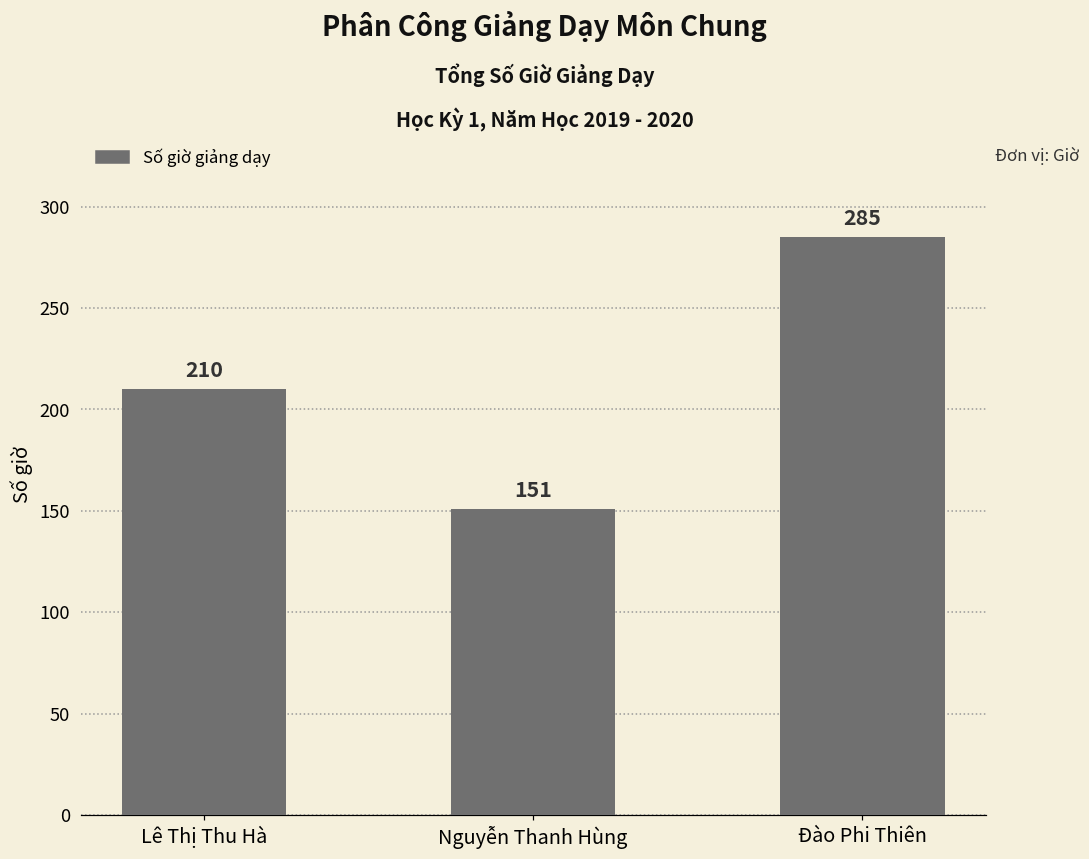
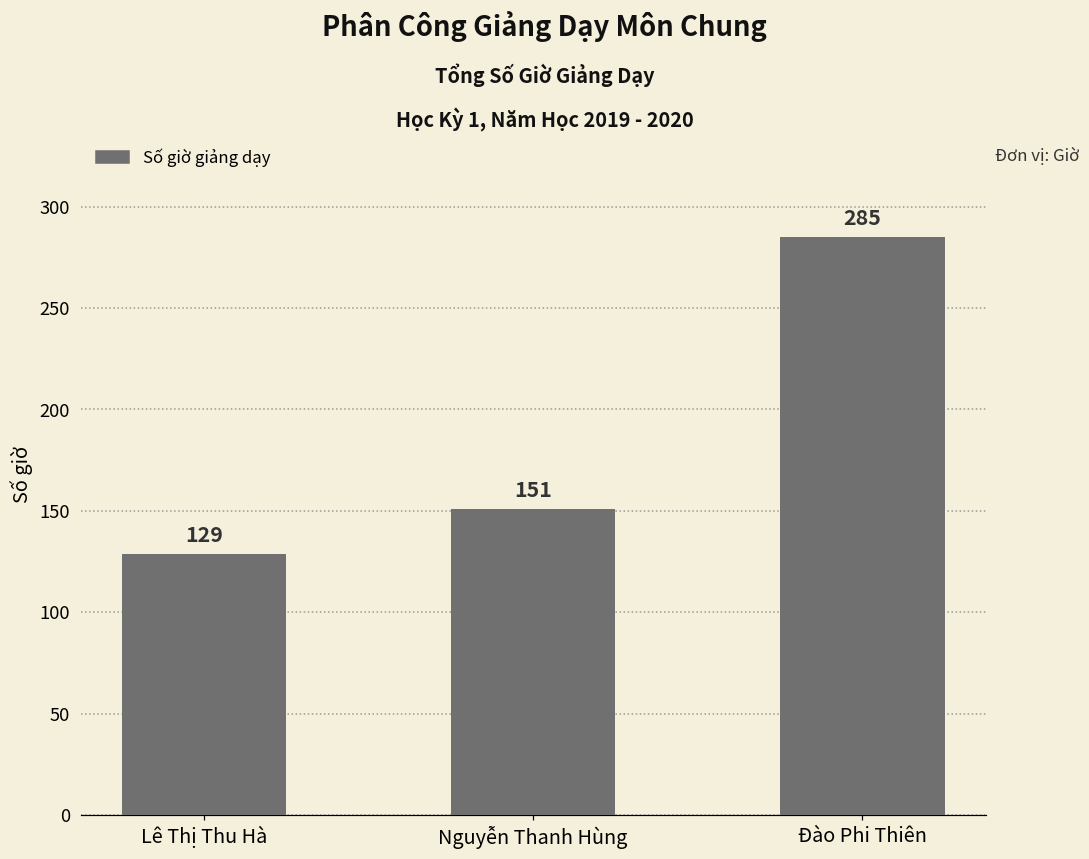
  {
-   "Lê Thị Thu Hà": 210,
+   "Lê Thị Thu Hà": 129,
    "Nguyễn Thanh Hùng": 151,
    "Đào Phi Thiên": 285
  }
